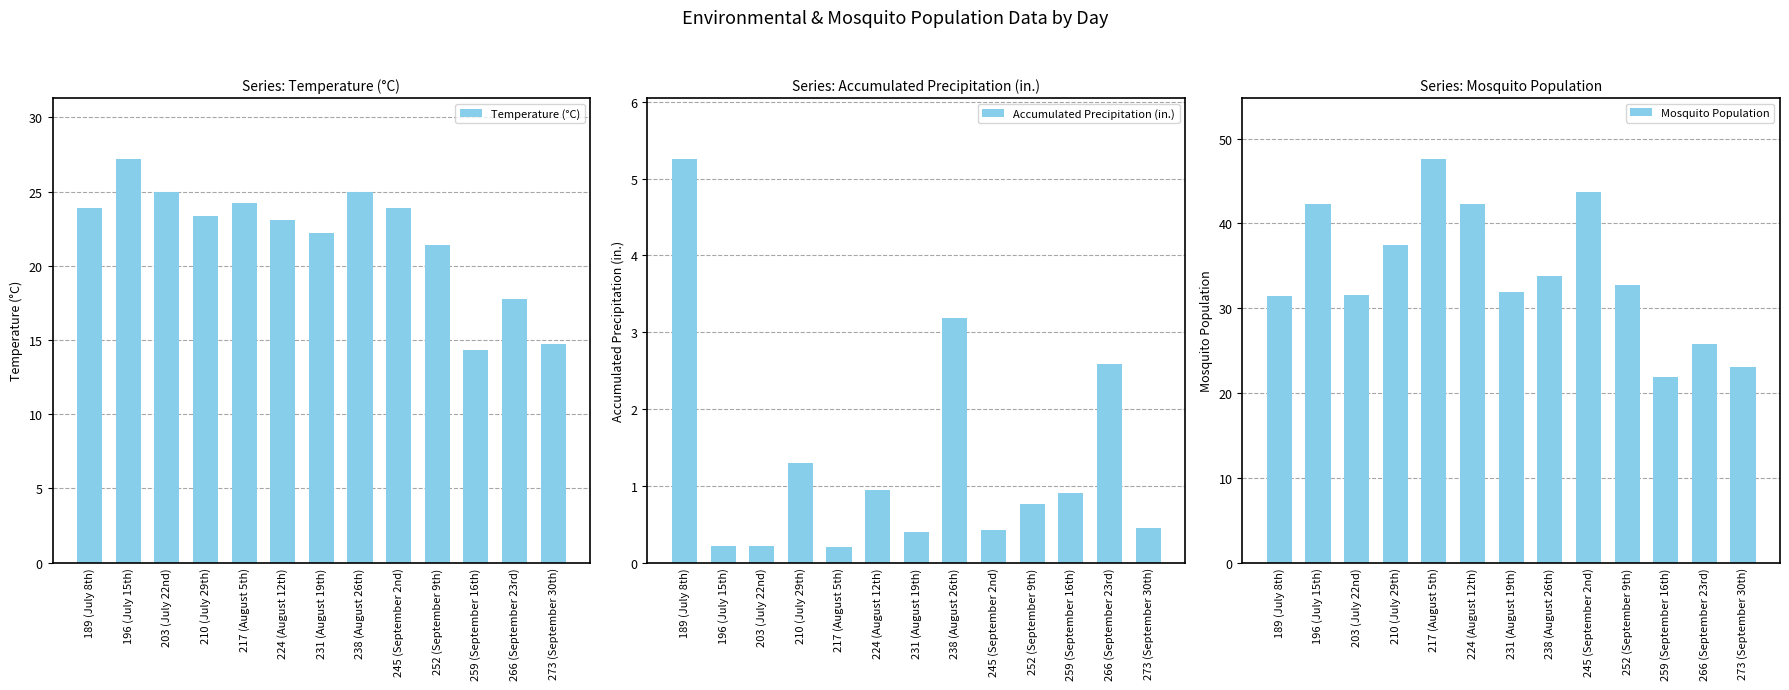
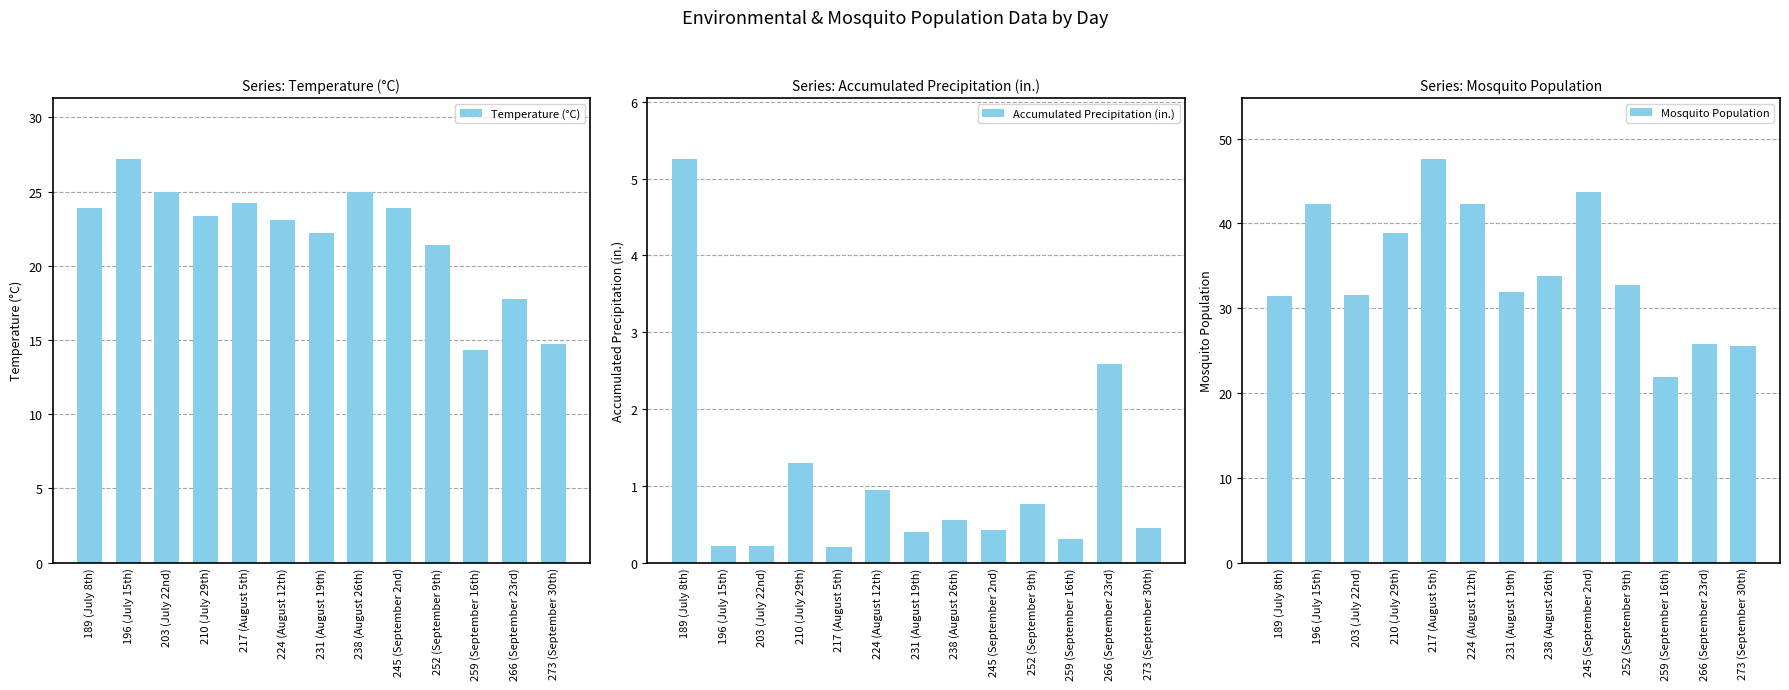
  {
    "Series: Temperature (°C)": {
      "189 (July 8th)": 23.9,
      "196 (July 15th)": 27.2,
      "203 (July 22nd)": 25.0,
      "210 (July 29th)": 23.3,
      "217 (August 5th)": 24.3,
      "224 (August 12th)": 23.1,
      "231 (August 19th)": 22.2,
      "238 (August 26th)": 25.0,
      "245 (September 2nd)": 23.9,
      "252 (September 9th)": 21.4,
      "259 (September 16th)": 14.3,
      "266 (September 23rd)": 17.8,
      "273 (September 30th)": 14.7
    },
    "Series: Accumulated Precipitation (in.)": {
      "189 (July 8th)": 5.3,
      "196 (July 15th)": 0.2,
      "203 (July 22nd)": 0.2,
      "210 (July 29th)": 1.3,
      "217 (August 5th)": 0.2,
      "224 (August 12th)": 0.9,
      "231 (August 19th)": 0.4,
-     "238 (August 26th)": 3.2,
+     "238 (August 26th)": 0.6,
      "245 (September 2nd)": 0.4,
      "252 (September 9th)": 0.8,
-     "259 (September 16th)": 0.9,
+     "259 (September 16th)": 0.3,
      "266 (September 23rd)": 2.6,
      "273 (September 30th)": 0.5
    },
    "Series: Mosquito Population": {
      "189 (July 8th)": 31,
      "196 (July 15th)": 42,
      "203 (July 22nd)": 32,
-     "210 (July 29th)": 38,
+     "210 (July 29th)": 39,
      "217 (August 5th)": 48,
      "224 (August 12th)": 42,
      "231 (August 19th)": 32,
      "238 (August 26th)": 34,
      "245 (September 2nd)": 44,
      "252 (September 9th)": 33,
      "259 (September 16th)": 22,
      "266 (September 23rd)": 26,
-     "273 (September 30th)": 23
+     "273 (September 30th)": 26
    }
  }
